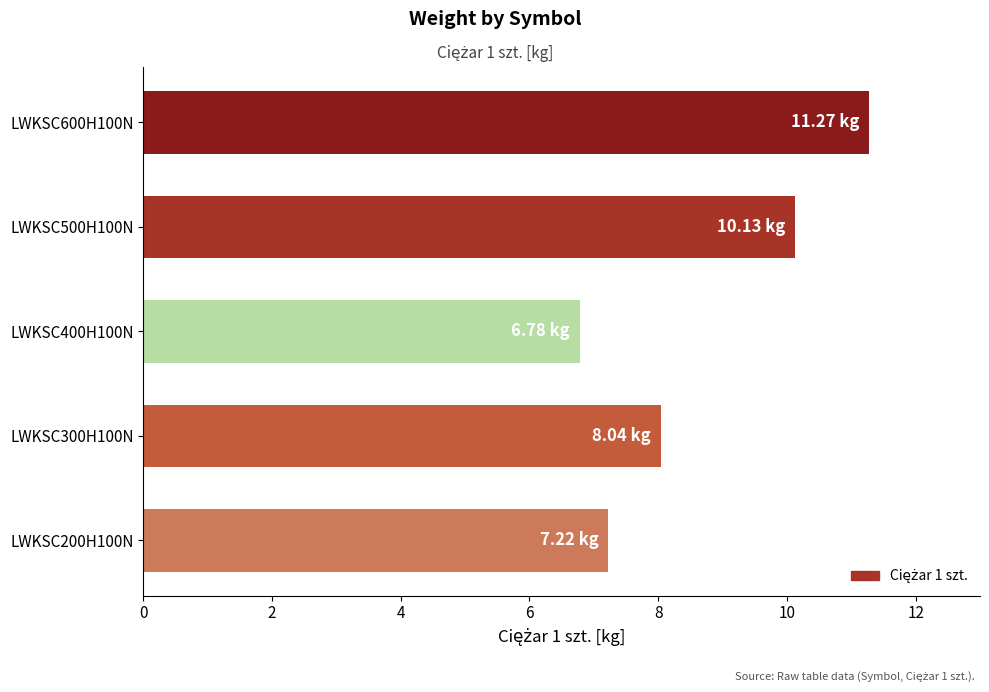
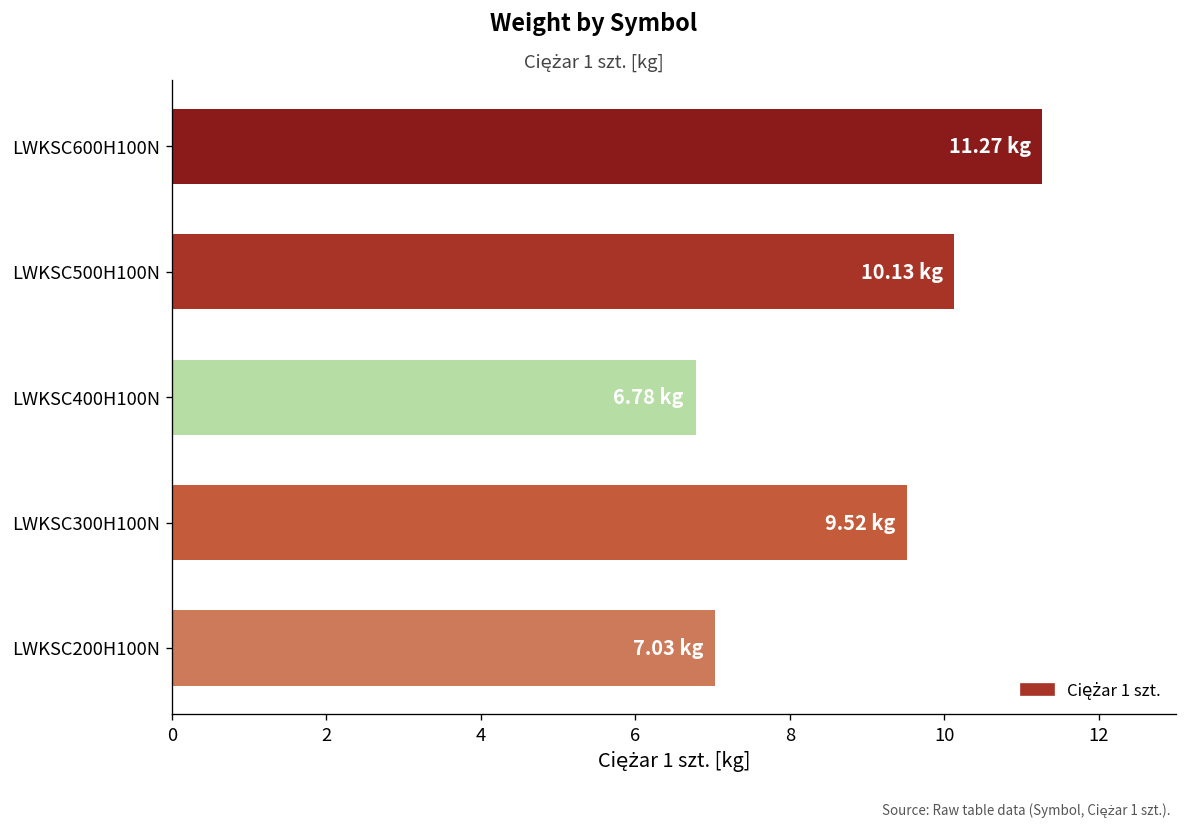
  {
    "LWKSC600H100N": 11.27,
    "LWKSC500H100N": 10.13,
    "LWKSC400H100N": 6.78,
-   "LWKSC300H100N": 8.04,
-   "LWKSC200H100N": 7.22
+   "LWKSC300H100N": 9.52,
+   "LWKSC200H100N": 7.03
  }
